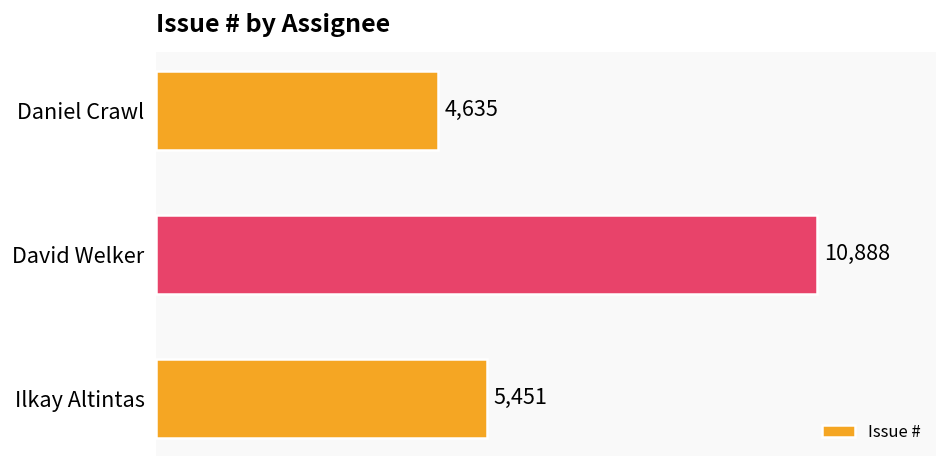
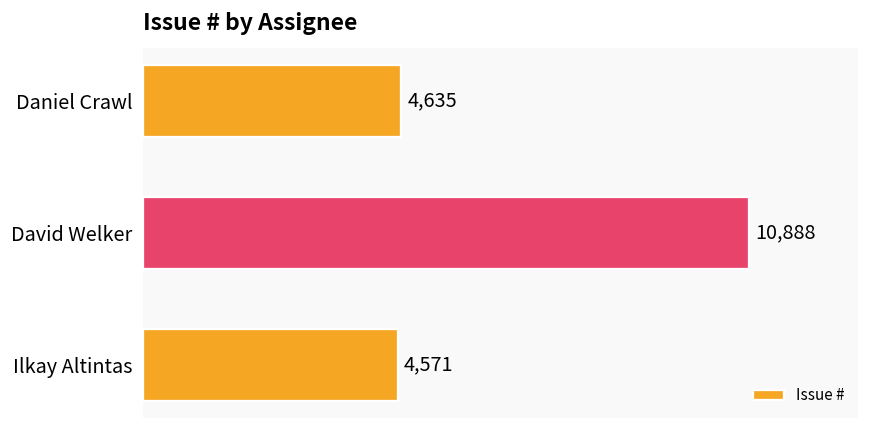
  {
    "Daniel Crawl": "4,635",
    "David Welker": "10,888",
-   "Ilkay Altintas": "5,451"
+   "Ilkay Altintas": "4,571"
  }
